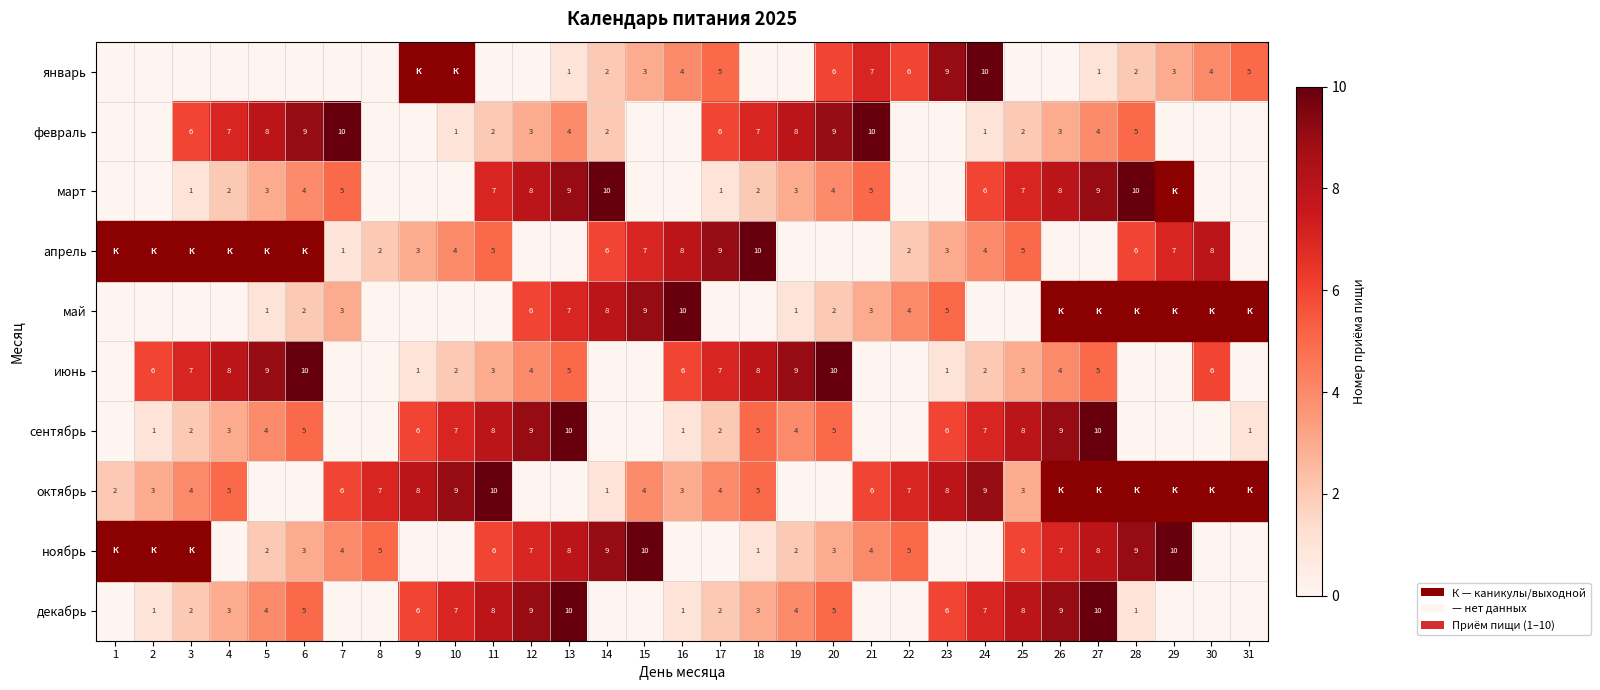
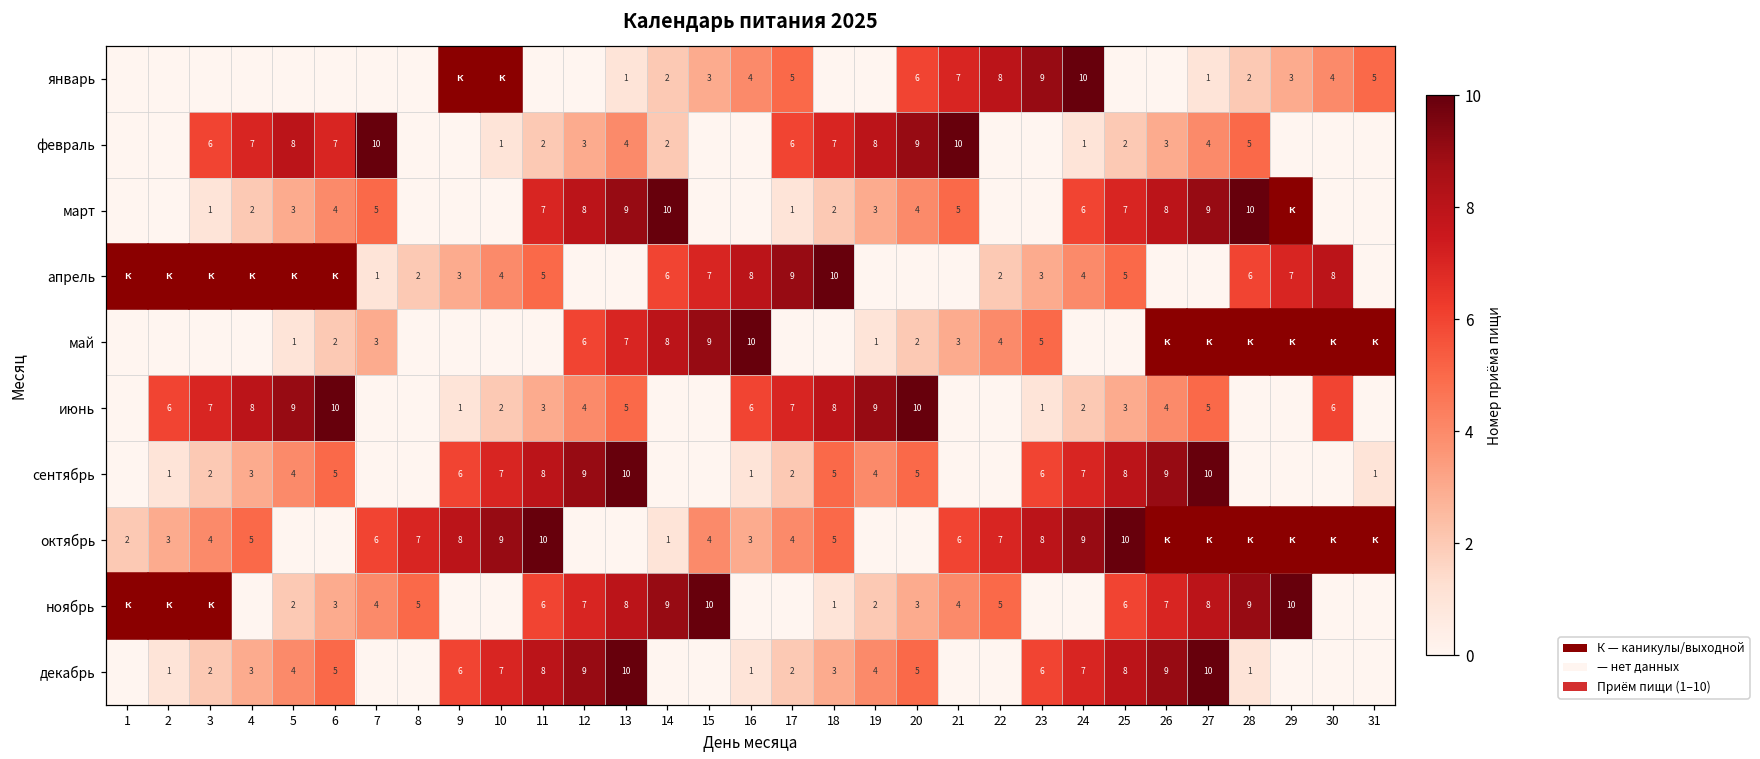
  {
    "январь": {
      "13": 1,
      "14": 2,
      "15": 3,
      "16": 4,
      "17": 5,
      "20": 6,
      "21": 7,
-     "22": 6,
+     "22": 8,
      "23": 9,
      "24": 10,
      "27": 1,
      "28": 2,
      "29": 3,
      "30": 4,
      "31": 5
    },
    "февраль": {
      "3": 6,
      "4": 7,
      "5": 8,
-     "6": 9,
+     "6": 7,
      "7": 10,
      "10": 1,
      "11": 2,
      "12": 3,
      "13": 4,
      "14": 2,
      "17": 6,
      "18": 7,
      "19": 8,
      "20": 9,
      "21": 10,
      "24": 1,
      "25": 2,
      "26": 3,
      "27": 4,
      "28": 5
    },
    "март": {
      "3": 1,
      "4": 2,
      "5": 3,
      "6": 4,
      "7": 5,
      "11": 7,
      "12": 8,
      "13": 9,
      "14": 10,
      "17": 1,
      "18": 2,
      "19": 3,
      "20": 4,
      "21": 5,
      "24": 6,
      "25": 7,
      "26": 8,
      "27": 9,
      "28": 10
    },
    "апрель": {
      "7": 1,
      "8": 2,
      "9": 3,
      "10": 4,
      "11": 5,
      "14": 6,
      "15": 7,
      "16": 8,
      "17": 9,
      "18": 10,
      "22": 2,
      "23": 3,
      "24": 4,
      "25": 5,
      "28": 6,
      "29": 7,
      "30": 8
    },
    "май": {
      "5": 1,
      "6": 2,
      "7": 3,
      "12": 6,
      "13": 7,
      "14": 8,
      "15": 9,
      "16": 10,
      "19": 1,
      "20": 2,
      "21": 3,
      "22": 4,
      "23": 5
    },
    "июнь": {
      "2": 6,
      "3": 7,
      "4": 8,
      "5": 9,
      "6": 10,
      "9": 1,
      "10": 2,
      "11": 3,
      "12": 4,
      "13": 5,
      "16": 6,
      "17": 7,
      "18": 8,
      "19": 9,
      "20": 10,
      "23": 1,
      "24": 2,
      "25": 3,
      "26": 4,
      "27": 5,
      "30": 6
    },
    "сентябрь": {
      "2": 1,
      "3": 2,
      "4": 3,
      "5": 4,
      "6": 5,
      "9": 6,
      "10": 7,
      "11": 8,
      "12": 9,
      "13": 10,
      "16": 1,
      "17": 2,
      "18": 5,
      "19": 4,
      "20": 5,
      "23": 6,
      "24": 7,
      "25": 8,
      "26": 9,
      "27": 10,
      "31": 1
    },
    "октябрь": {
      "1": 2,
      "2": 3,
      "3": 4,
      "4": 5,
      "7": 6,
      "8": 7,
      "9": 8,
      "10": 9,
      "11": 10,
      "14": 1,
      "15": 4,
      "16": 3,
      "17": 4,
      "18": 5,
      "21": 6,
      "22": 7,
      "23": 8,
      "24": 9,
-     "25": 3
+     "25": 10
    },
    "ноябрь": {
      "5": 2,
      "6": 3,
      "7": 4,
      "8": 5,
      "11": 6,
      "12": 7,
      "13": 8,
      "14": 9,
      "15": 10,
      "18": 1,
      "19": 2,
      "20": 3,
      "21": 4,
      "22": 5,
      "25": 6,
      "26": 7,
      "27": 8,
      "28": 9,
      "29": 10
    },
    "декабрь": {
      "2": 1,
      "3": 2,
      "4": 3,
      "5": 4,
      "6": 5,
      "9": 6,
      "10": 7,
      "11": 8,
      "12": 9,
      "13": 10,
      "16": 1,
      "17": 2,
      "18": 3,
      "19": 4,
      "20": 5,
      "23": 6,
      "24": 7,
      "25": 8,
      "26": 9,
      "27": 10,
      "28": 1
    }
  }
